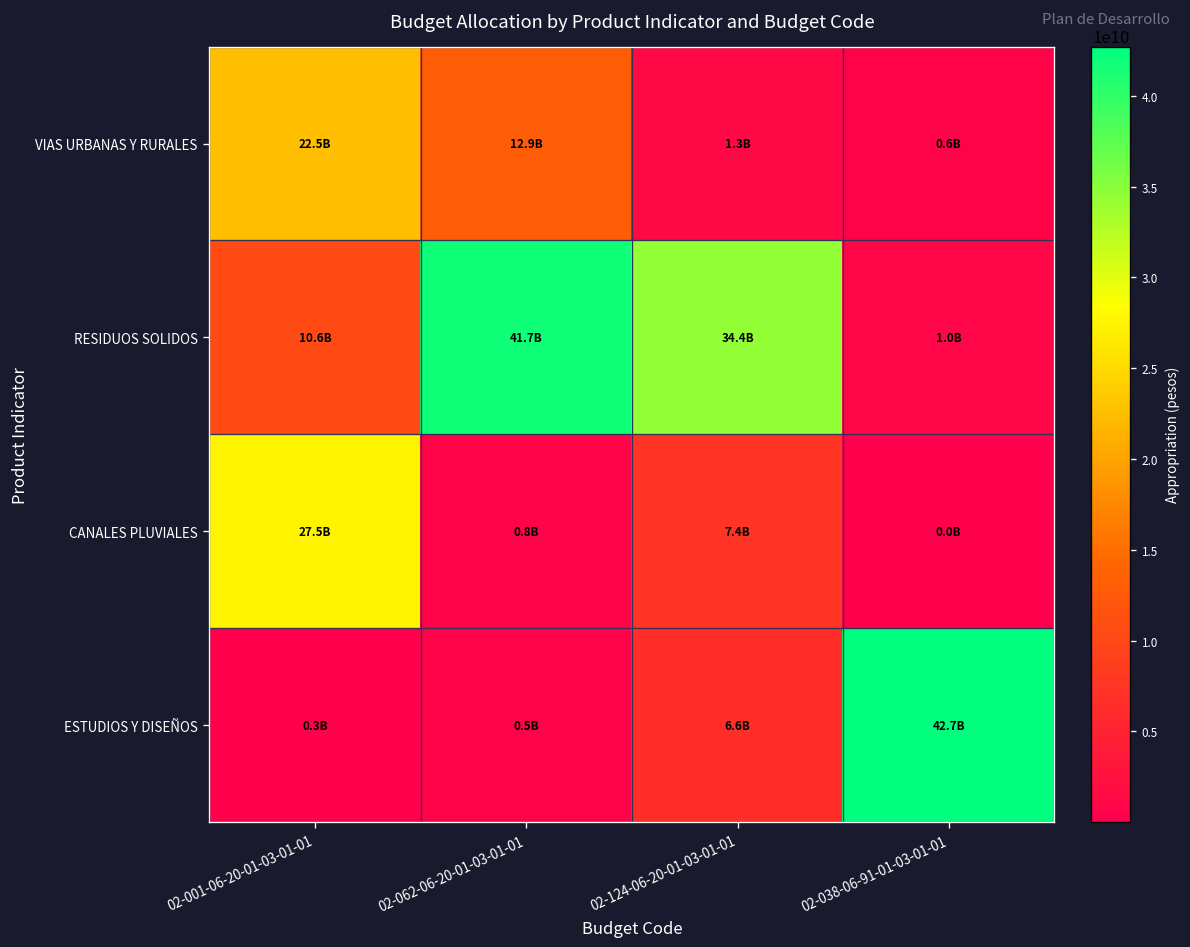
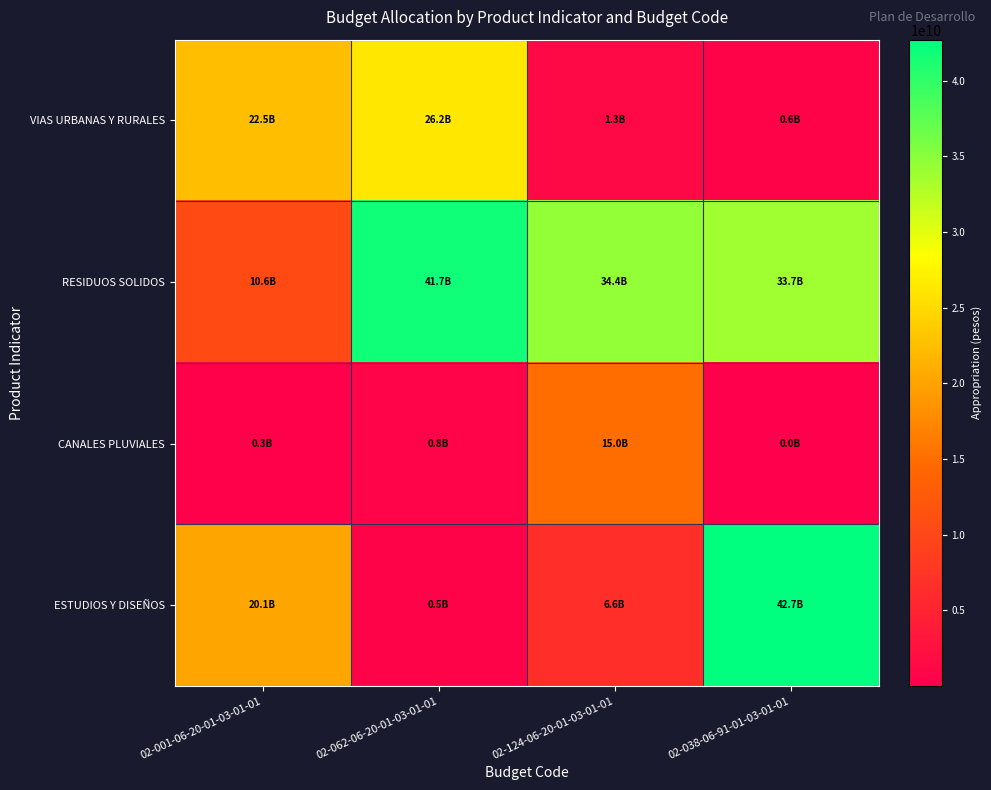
  {
    "VIAS URBANAS Y RURALES": {
      "02-001-06-20-01-03-01-01": "22.5B",
-     "02-062-06-20-01-03-01-01": "12.9B",
+     "02-062-06-20-01-03-01-01": "26.2B",
      "02-124-06-20-01-03-01-01": "1.3B",
      "02-038-06-91-01-03-01-01": "0.6B"
    },
    "RESIDUOS SOLIDOS": {
      "02-001-06-20-01-03-01-01": "10.6B",
      "02-062-06-20-01-03-01-01": "41.7B",
      "02-124-06-20-01-03-01-01": "34.4B",
-     "02-038-06-91-01-03-01-01": "1.0B"
+     "02-038-06-91-01-03-01-01": "33.7B"
    },
    "CANALES PLUVIALES": {
-     "02-001-06-20-01-03-01-01": "27.5B",
+     "02-001-06-20-01-03-01-01": "0.3B",
      "02-062-06-20-01-03-01-01": "0.8B",
-     "02-124-06-20-01-03-01-01": "7.4B",
+     "02-124-06-20-01-03-01-01": "15.0B",
      "02-038-06-91-01-03-01-01": "0.0B"
    },
    "ESTUDIOS Y DISEÑOS": {
-     "02-001-06-20-01-03-01-01": "0.3B",
+     "02-001-06-20-01-03-01-01": "20.1B",
      "02-062-06-20-01-03-01-01": "0.5B",
      "02-124-06-20-01-03-01-01": "6.6B",
      "02-038-06-91-01-03-01-01": "42.7B"
    }
  }
